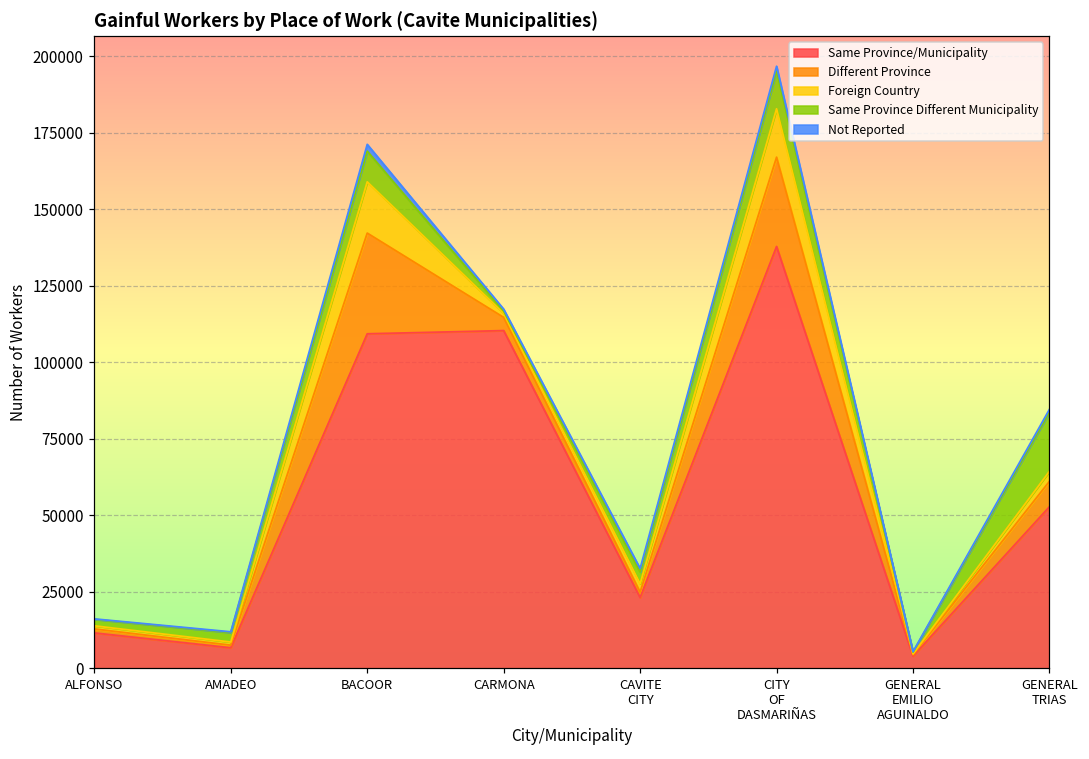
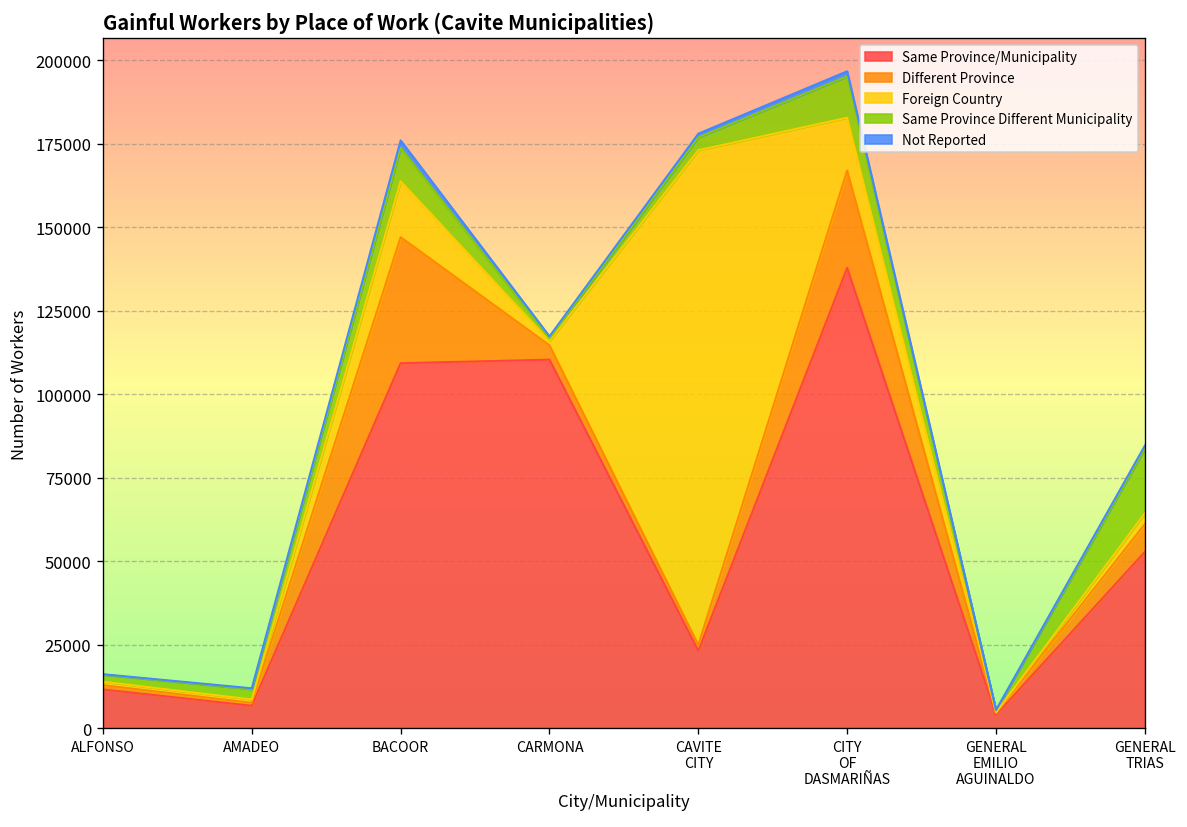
  {
    "Same Province/Municipality": {
      "ALFONSO": 12000,
      "BACOOR": 109000,
      "CARMONA": 110000,
      "CAVITE CITY": 23000,
      "CITY OF DASMARIÑAS": 138000,
      "GENERAL TRIAS": 53000
    },
    "Different Province": {
      "ALFONSO": 1000,
-     "BACOOR": 33000,
+     "BACOOR": 38000,
      "CARMONA": 4000,
      "CAVITE CITY": 2000,
      "CITY OF DASMARIÑAS": 29000,
      "GENERAL TRIAS": 8000
    },
    "Foreign Country": {
      "ALFONSO": 1000,
      "AMADEO": 1000,
      "BACOOR": 17000,
-     "CAVITE CITY": 3000,
+     "CAVITE CITY": 148000,
      "CITY OF DASMARIÑAS": 16000,
      "GENERAL TRIAS": 3000
    },
    "Same Province Different Municipality": {
      "BACOOR": 10000,
      "CAVITE CITY": 4000,
      "CITY OF DASMARIÑAS": 12000,
      "GENERAL TRIAS": 19000
    },
    "Not Reported": {
      "BACOOR": 2000,
      "CAVITE CITY": 1000,
      "CITY OF DASMARIÑAS": 2000,
      "GENERAL TRIAS": 1000
    }
  }
